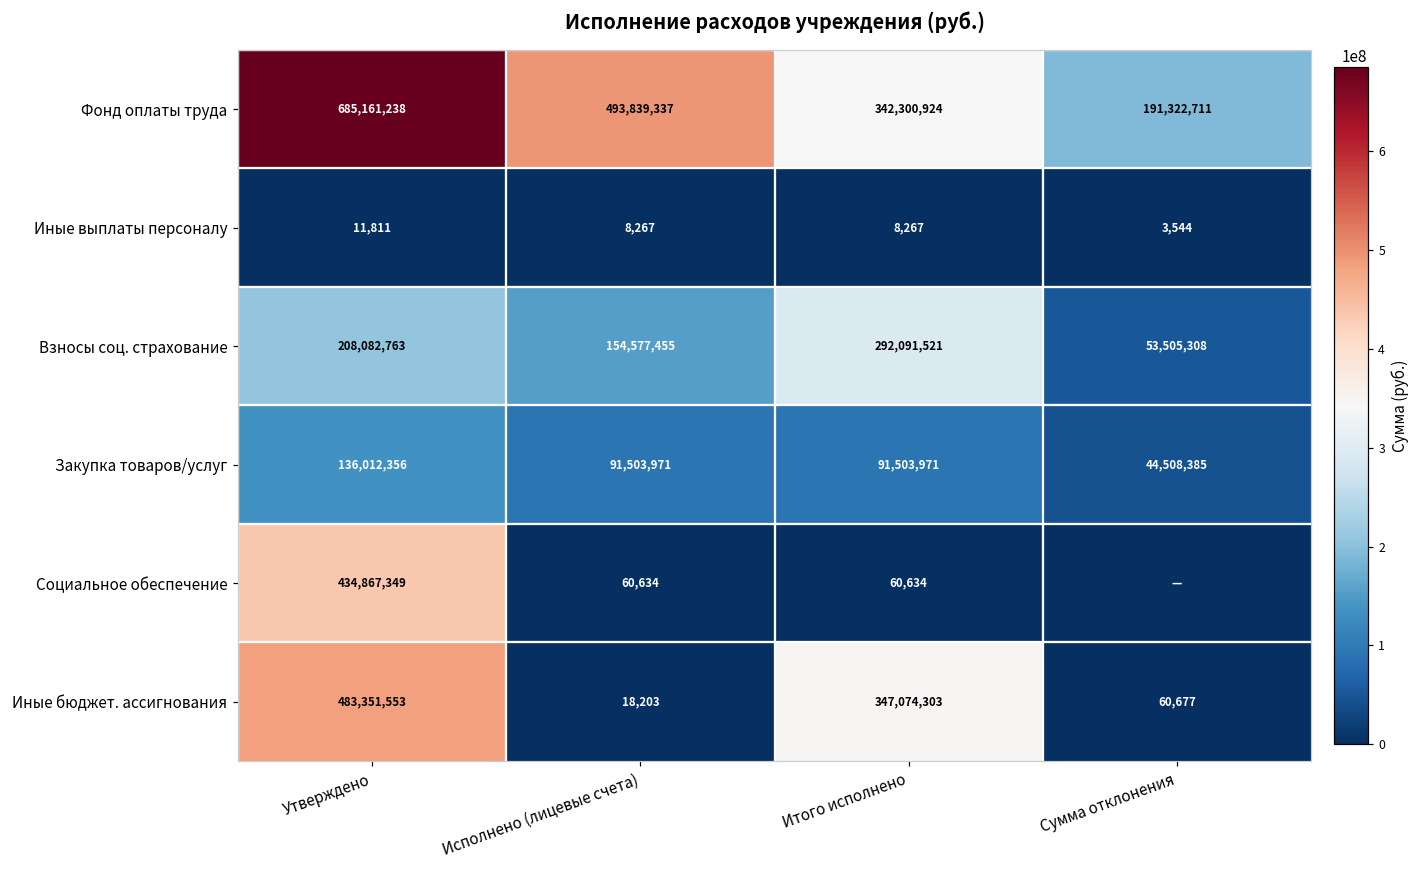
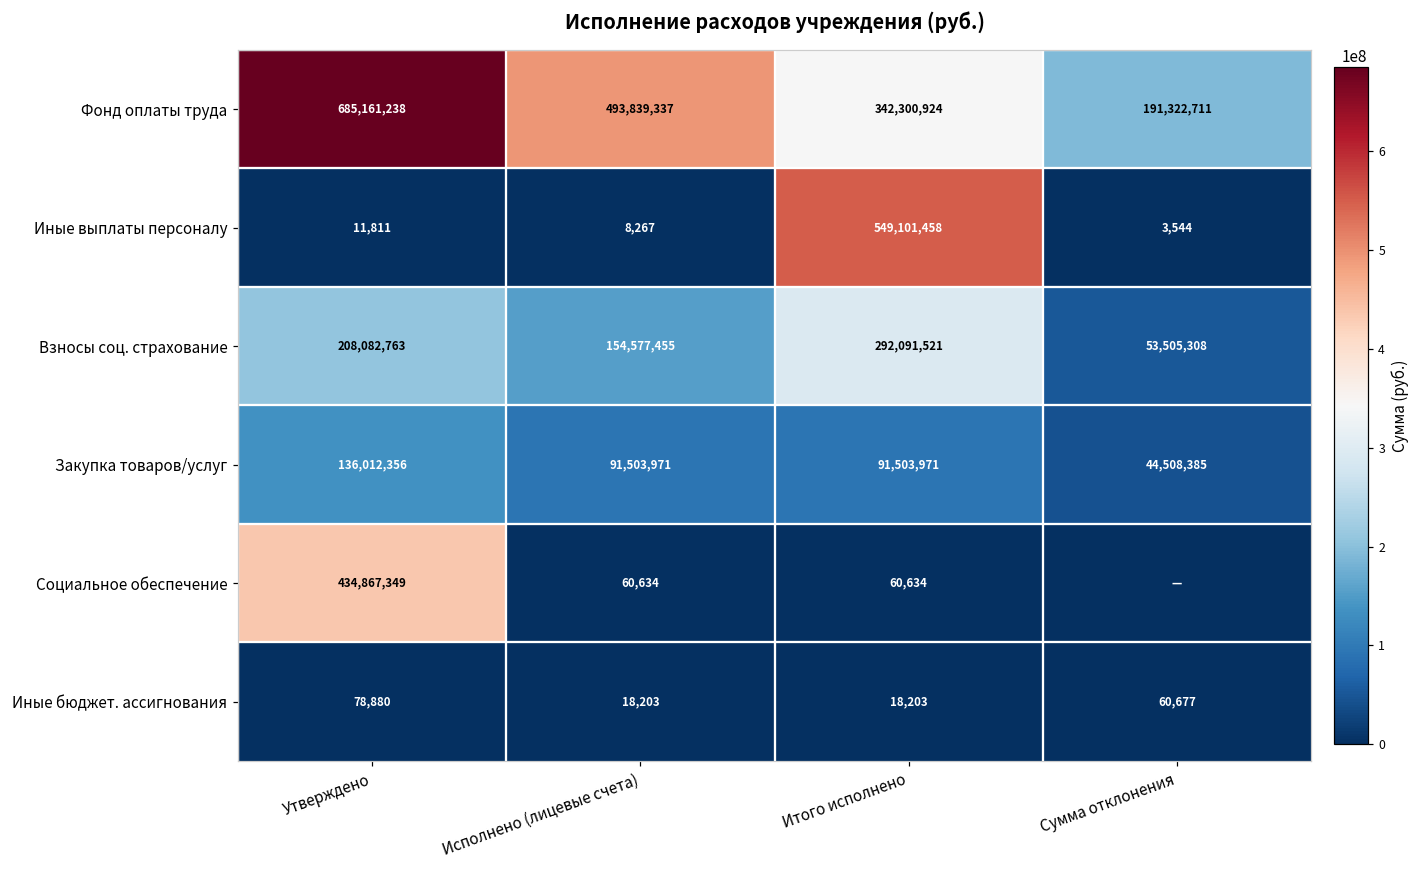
  {
    "Фонд оплаты труда": {
      "Утверждено": "685,161,238",
      "Исполнено (лицевые счета)": "493,839,337",
      "Итого исполнено": "342,300,924",
      "Сумма отклонения": "191,322,711"
    },
    "Иные выплаты персоналу": {
      "Утверждено": "11,811",
      "Исполнено (лицевые счета)": "8,267",
-     "Итого исполнено": "8,267",
+     "Итого исполнено": "549,101,458",
      "Сумма отклонения": "3,544"
    },
    "Взносы соц. страхование": {
      "Утверждено": "208,082,763",
      "Исполнено (лицевые счета)": "154,577,455",
      "Итого исполнено": "292,091,521",
      "Сумма отклонения": "53,505,308"
    },
    "Закупка товаров/услуг": {
      "Утверждено": "136,012,356",
      "Исполнено (лицевые счета)": "91,503,971",
      "Итого исполнено": "91,503,971",
      "Сумма отклонения": "44,508,385"
    },
    "Социальное обеспечение": {
      "Утверждено": "434,867,349",
      "Исполнено (лицевые счета)": "60,634",
      "Итого исполнено": "60,634"
    },
    "Иные бюджет. ассигнования": {
-     "Утверждено": "483,351,553",
+     "Утверждено": "78,880",
      "Исполнено (лицевые счета)": "18,203",
-     "Итого исполнено": "347,074,303",
+     "Итого исполнено": "18,203",
      "Сумма отклонения": "60,677"
    }
  }
